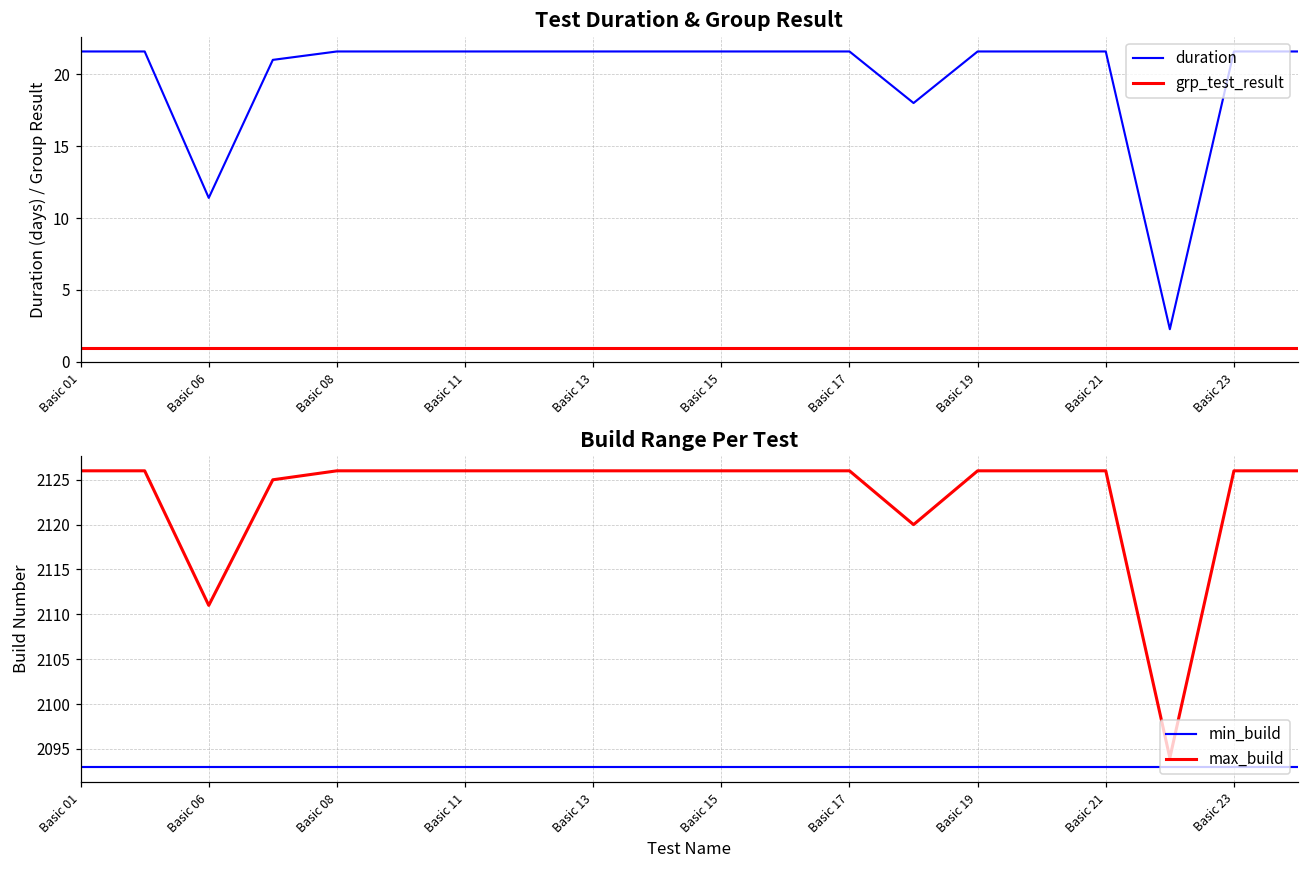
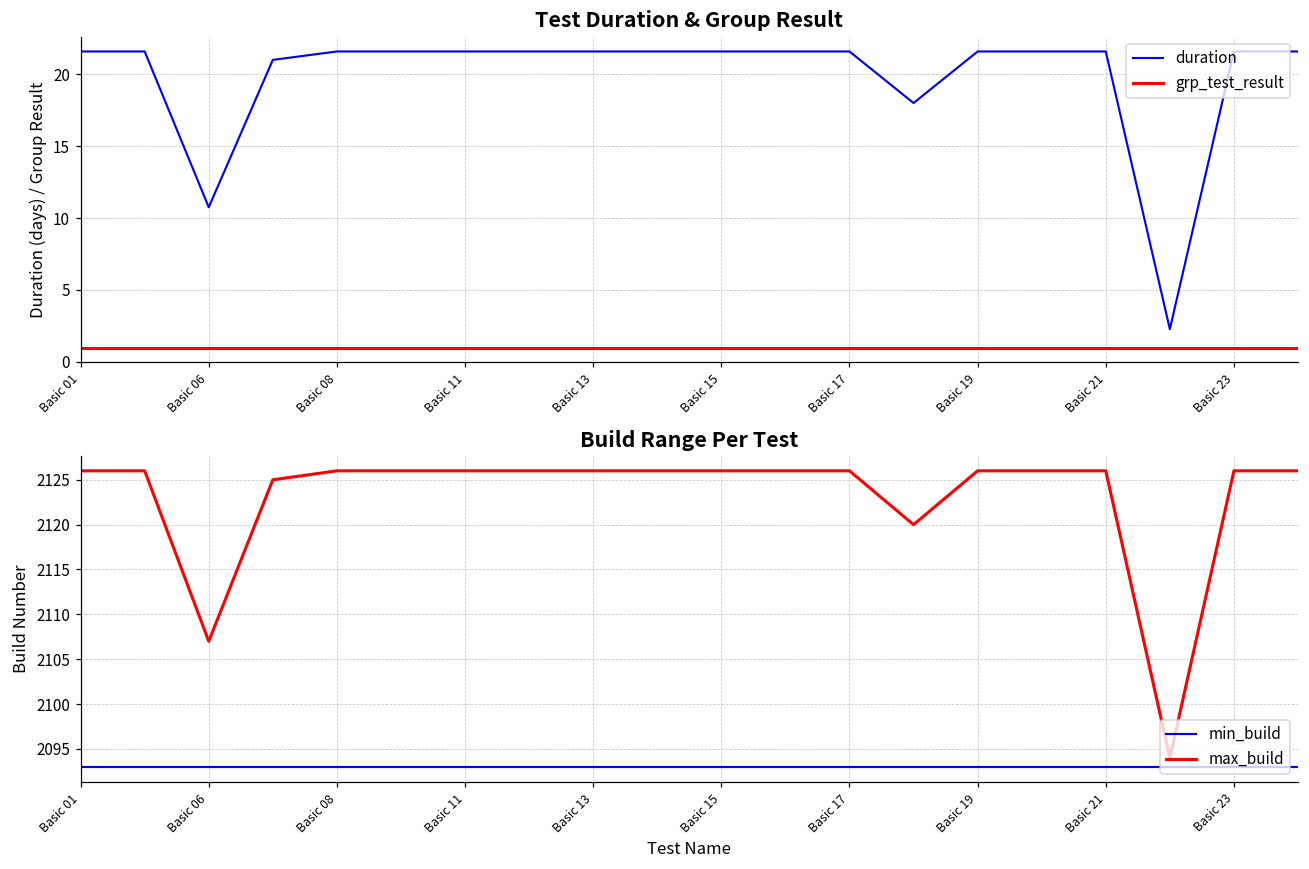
  {
    "Test Duration & Group Result": {
      "duration": {
        "Basic 01": 21.6,
-       "Basic 06": 11.4,
+       "Basic 06": 10.8,
        "Basic 08": 21.6,
        "Basic 11": 21.6,
        "Basic 13": 21.6,
        "Basic 15": 21.6,
        "Basic 17": 21.6,
        "Basic 19": 21.6,
        "Basic 21": 21.6
      },
      "grp_test_result": {
        "Basic 01": 1.0,
        "Basic 06": 1.0,
        "Basic 08": 1.0,
        "Basic 11": 1.0,
        "Basic 13": 1.0,
        "Basic 15": 1.0,
        "Basic 17": 1.0,
        "Basic 19": 1.0,
        "Basic 21": 1.0,
        "Basic 23": 1.0
      }
    },
    "Build Range Per Test": {
      "min_build": {
        "Basic 01": 2093,
        "Basic 06": 2093,
        "Basic 08": 2093,
        "Basic 11": 2093,
        "Basic 13": 2093,
        "Basic 15": 2093,
        "Basic 17": 2093,
        "Basic 19": 2093,
        "Basic 21": 2093
      },
      "max_build": {
        "Basic 01": 2126,
-       "Basic 06": 2111,
+       "Basic 06": 2107,
        "Basic 08": 2126,
        "Basic 11": 2126,
        "Basic 13": 2126,
        "Basic 15": 2126,
        "Basic 17": 2126,
        "Basic 19": 2126,
        "Basic 21": 2126,
        "Basic 23": 2126
      }
    }
  }
